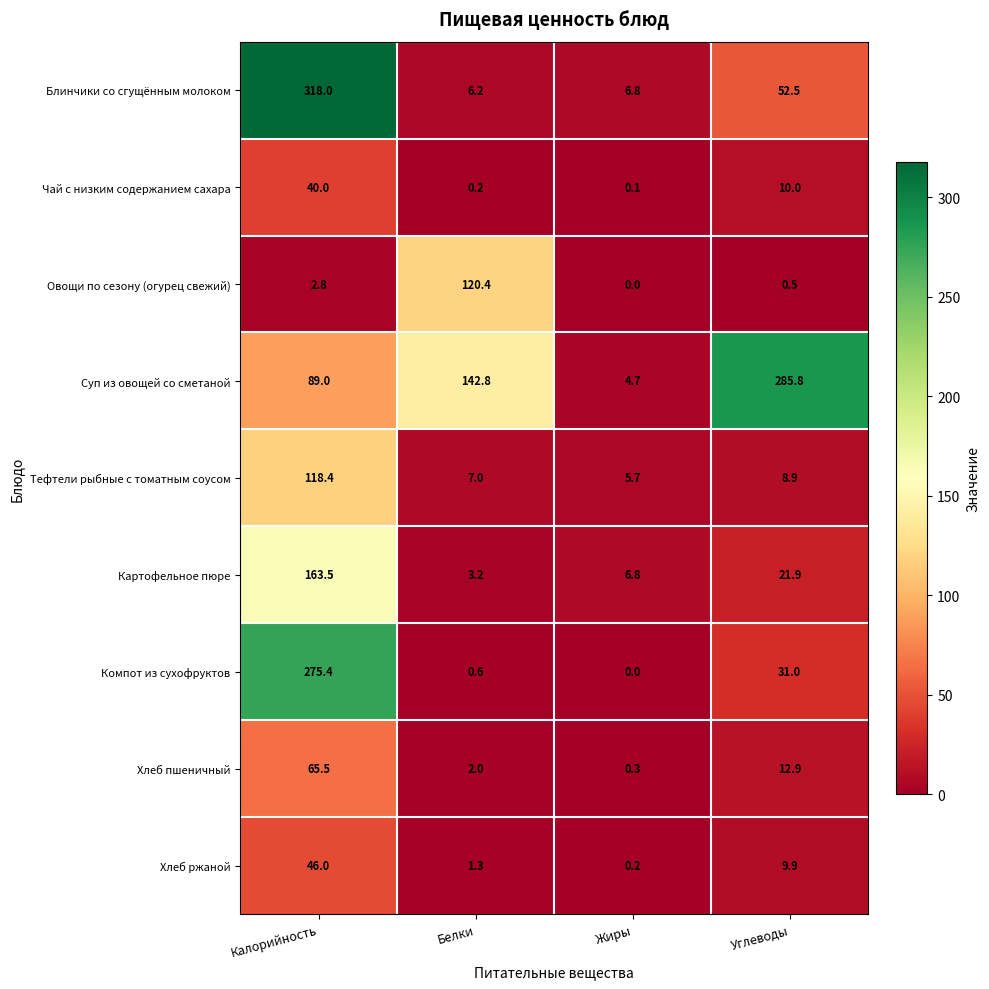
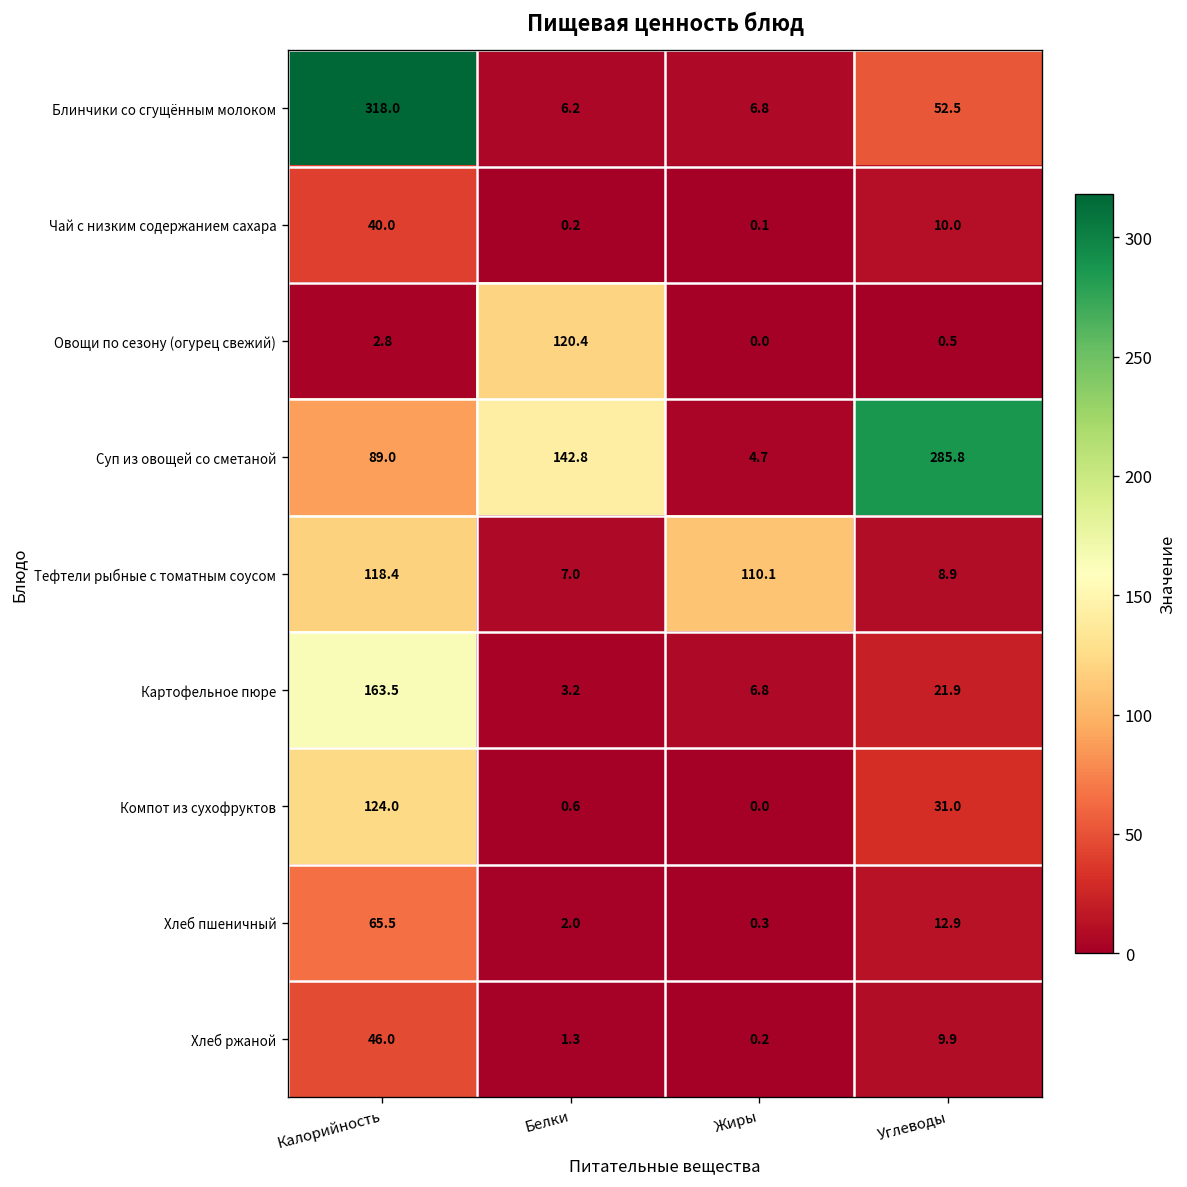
  {
    "Блинчики со сгущённым молоком": {
      "Калорийность": 318.0,
      "Белки": 6.2,
      "Жиры": 6.8,
      "Углеводы": 52.5
    },
    "Чай с низким содержанием сахара": {
      "Калорийность": 40.0,
      "Белки": 0.2,
      "Жиры": 0.1,
      "Углеводы": 10.0
    },
    "Овощи по сезону (огурец свежий)": {
      "Калорийность": 2.8,
      "Белки": 120.4,
      "Жиры": 0.0,
      "Углеводы": 0.5
    },
    "Суп из овощей со сметаной": {
      "Калорийность": 89.0,
      "Белки": 142.8,
      "Жиры": 4.7,
      "Углеводы": 285.8
    },
    "Тефтели рыбные с томатным соусом": {
      "Калорийность": 118.4,
      "Белки": 7.0,
-     "Жиры": 5.7,
+     "Жиры": 110.1,
      "Углеводы": 8.9
    },
    "Картофельное пюре": {
      "Калорийность": 163.5,
      "Белки": 3.2,
      "Жиры": 6.8,
      "Углеводы": 21.9
    },
    "Компот из сухофруктов": {
-     "Калорийность": 275.4,
+     "Калорийность": 124.0,
      "Белки": 0.6,
      "Жиры": 0.0,
      "Углеводы": 31.0
    },
    "Хлеб пшеничный": {
      "Калорийность": 65.5,
      "Белки": 2.0,
      "Жиры": 0.3,
      "Углеводы": 12.9
    },
    "Хлеб ржаной": {
      "Калорийность": 46.0,
      "Белки": 1.3,
      "Жиры": 0.2,
      "Углеводы": 9.9
    }
  }
